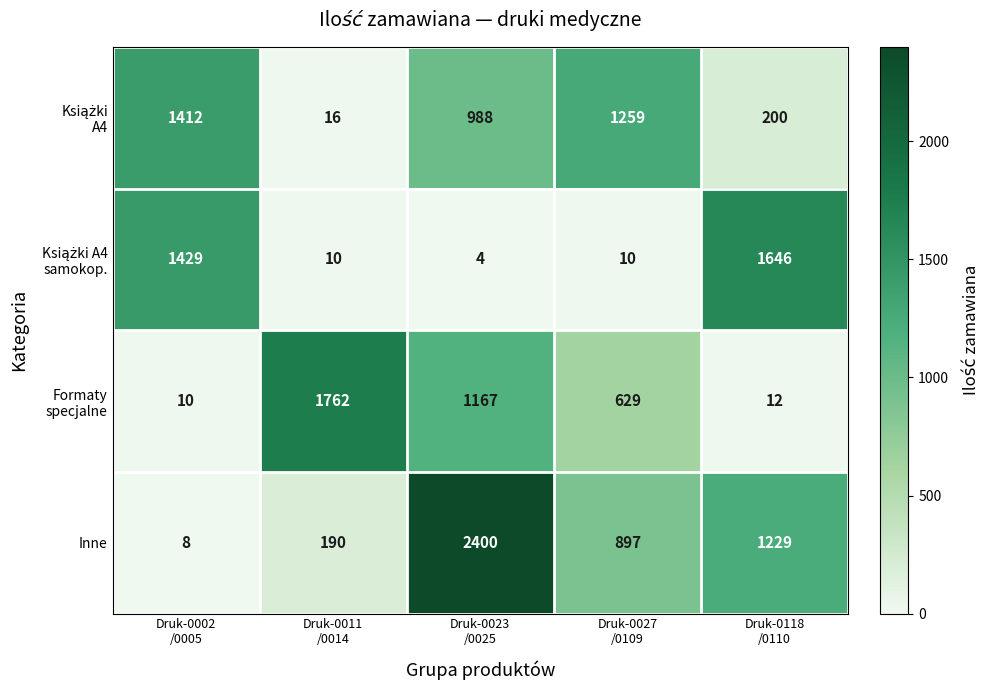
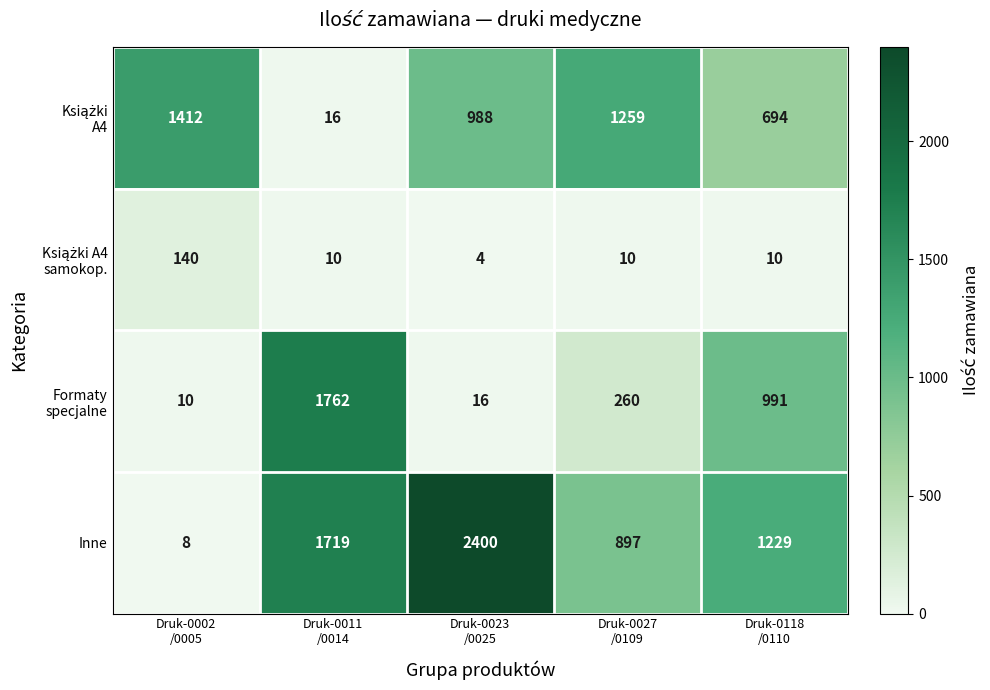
  {
    "Książki A4": {
      "Druk-0002 /0005": 1412,
      "Druk-0011 /0014": 16,
      "Druk-0023 /0025": 988,
      "Druk-0027 /0109": 1259,
-     "Druk-0118 /0110": 200
+     "Druk-0118 /0110": 694
    },
    "Książki A4 samokop.": {
-     "Druk-0002 /0005": 1429,
+     "Druk-0002 /0005": 140,
      "Druk-0011 /0014": 10,
      "Druk-0023 /0025": 4,
      "Druk-0027 /0109": 10,
-     "Druk-0118 /0110": 1646
+     "Druk-0118 /0110": 10
    },
    "Formaty specjalne": {
      "Druk-0002 /0005": 10,
      "Druk-0011 /0014": 1762,
-     "Druk-0023 /0025": 1167,
-     "Druk-0027 /0109": 629,
-     "Druk-0118 /0110": 12
+     "Druk-0023 /0025": 16,
+     "Druk-0027 /0109": 260,
+     "Druk-0118 /0110": 991
    },
    "Inne": {
      "Druk-0002 /0005": 8,
-     "Druk-0011 /0014": 190,
+     "Druk-0011 /0014": 1719,
      "Druk-0023 /0025": 2400,
      "Druk-0027 /0109": 897,
      "Druk-0118 /0110": 1229
    }
  }
